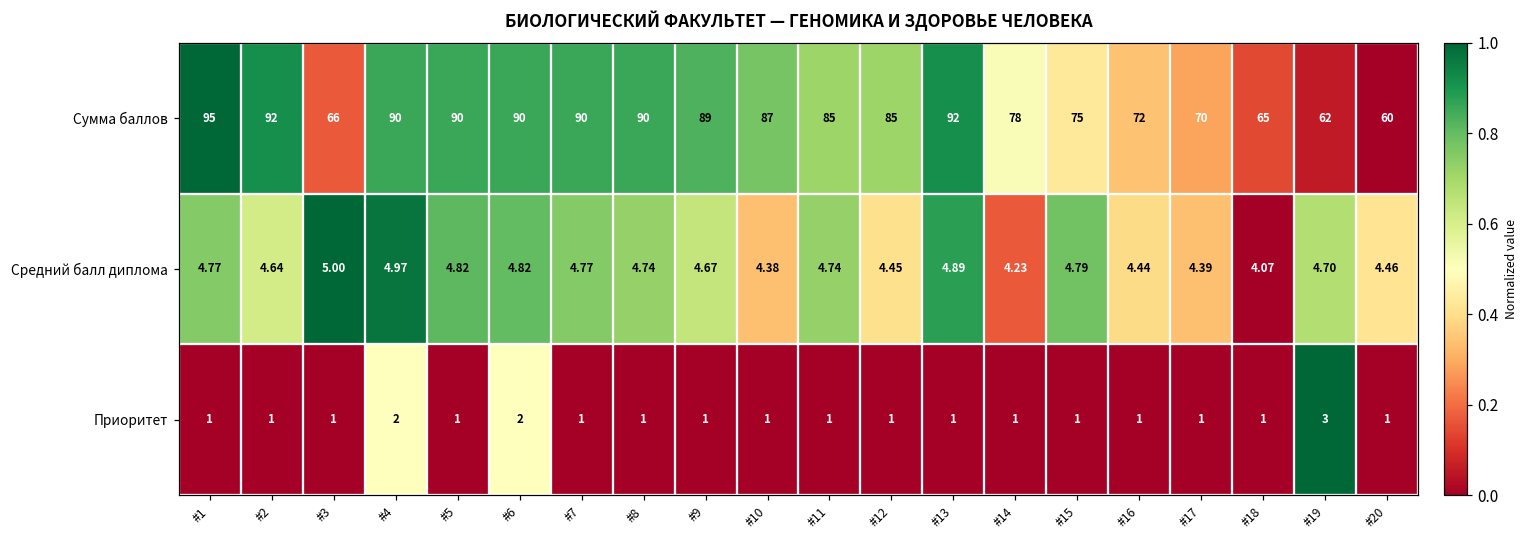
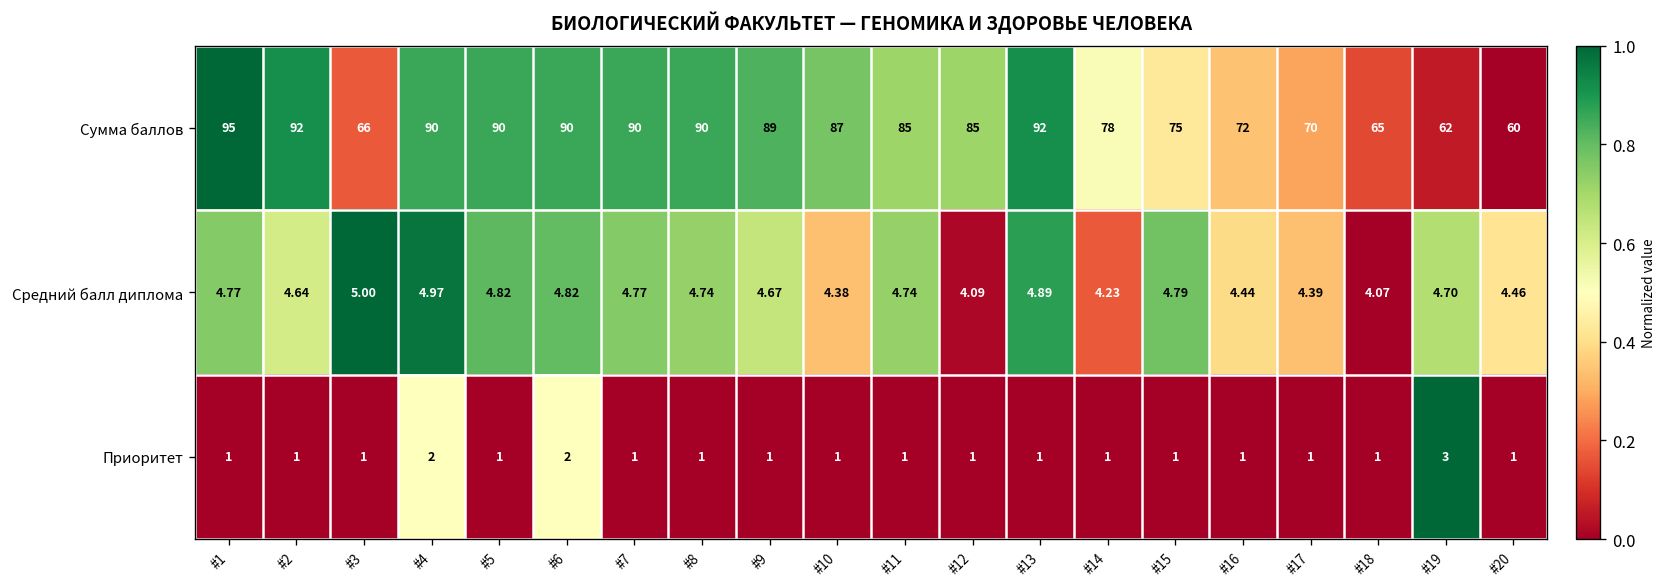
  {
    "Сумма баллов": {
      "#1": 95,
      "#2": 92,
      "#3": 66,
      "#4": 90,
      "#5": 90,
      "#6": 90,
      "#7": 90,
      "#8": 90,
      "#9": 89,
      "#10": 87,
      "#11": 85,
      "#12": 85,
      "#13": 92,
      "#14": 78,
      "#15": 75,
      "#16": 72,
      "#17": 70,
      "#18": 65,
      "#19": 62,
      "#20": 60
    },
    "Средний балл диплома": {
      "#1": 4.77,
      "#2": 4.64,
      "#3": 5.00,
      "#4": 4.97,
      "#5": 4.82,
      "#6": 4.82,
      "#7": 4.77,
      "#8": 4.74,
      "#9": 4.67,
      "#10": 4.38,
      "#11": 4.74,
-     "#12": 4.45,
+     "#12": 4.09,
      "#13": 4.89,
      "#14": 4.23,
      "#15": 4.79,
      "#16": 4.44,
      "#17": 4.39,
      "#18": 4.07,
      "#19": 4.70,
      "#20": 4.46
    },
    "Приоритет": {
      "#1": 1,
      "#2": 1,
      "#3": 1,
      "#4": 2,
      "#5": 1,
      "#6": 2,
      "#7": 1,
      "#8": 1,
      "#9": 1,
      "#10": 1,
      "#11": 1,
      "#12": 1,
      "#13": 1,
      "#14": 1,
      "#15": 1,
      "#16": 1,
      "#17": 1,
      "#18": 1,
      "#19": 3,
      "#20": 1
    }
  }
